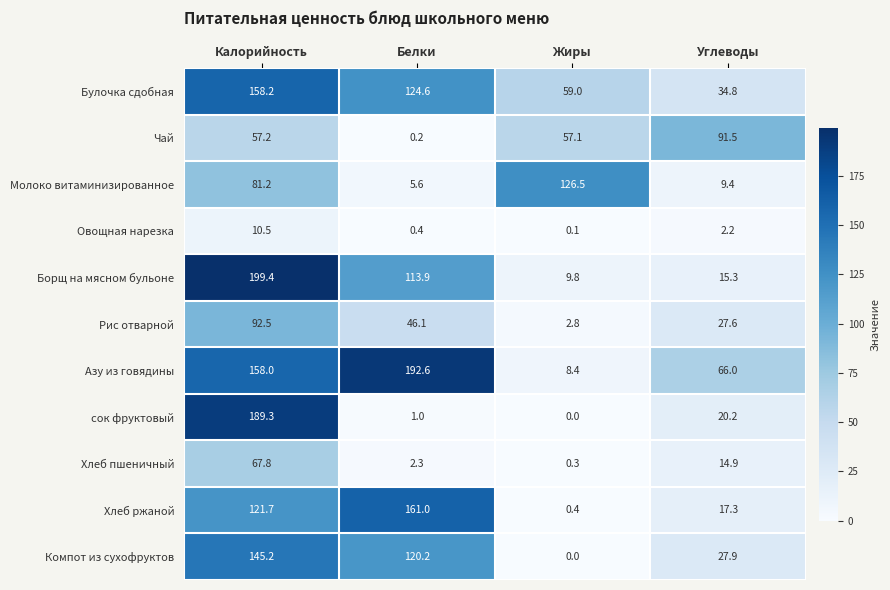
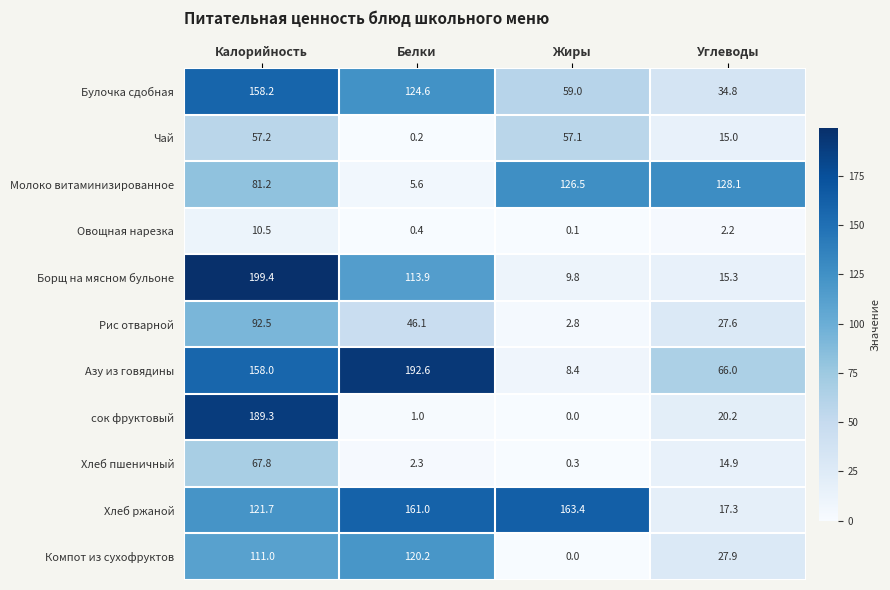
  {
    "Булочка сдобная": {
      "Калорийность": 158.2,
      "Белки": 124.6,
      "Жиры": 59.0,
      "Углеводы": 34.8
    },
    "Чай": {
      "Калорийность": 57.2,
      "Белки": 0.2,
      "Жиры": 57.1,
-     "Углеводы": 91.5
+     "Углеводы": 15.0
    },
    "Молоко витаминизированное": {
      "Калорийность": 81.2,
      "Белки": 5.6,
      "Жиры": 126.5,
-     "Углеводы": 9.4
+     "Углеводы": 128.1
    },
    "Овощная нарезка": {
      "Калорийность": 10.5,
      "Белки": 0.4,
      "Жиры": 0.1,
      "Углеводы": 2.2
    },
    "Борщ на мясном бульоне": {
      "Калорийность": 199.4,
      "Белки": 113.9,
      "Жиры": 9.8,
      "Углеводы": 15.3
    },
    "Рис отварной": {
      "Калорийность": 92.5,
      "Белки": 46.1,
      "Жиры": 2.8,
      "Углеводы": 27.6
    },
    "Азу из говядины": {
      "Калорийность": 158.0,
      "Белки": 192.6,
      "Жиры": 8.4,
      "Углеводы": 66.0
    },
    "сок фруктовый": {
      "Калорийность": 189.3,
      "Белки": 1.0,
      "Жиры": 0.0,
      "Углеводы": 20.2
    },
    "Хлеб пшеничный": {
      "Калорийность": 67.8,
      "Белки": 2.3,
      "Жиры": 0.3,
      "Углеводы": 14.9
    },
    "Хлеб ржаной": {
      "Калорийность": 121.7,
      "Белки": 161.0,
-     "Жиры": 0.4,
+     "Жиры": 163.4,
      "Углеводы": 17.3
    },
    "Компот из сухофруктов": {
-     "Калорийность": 145.2,
+     "Калорийность": 111.0,
      "Белки": 120.2,
      "Жиры": 0.0,
      "Углеводы": 27.9
    }
  }
